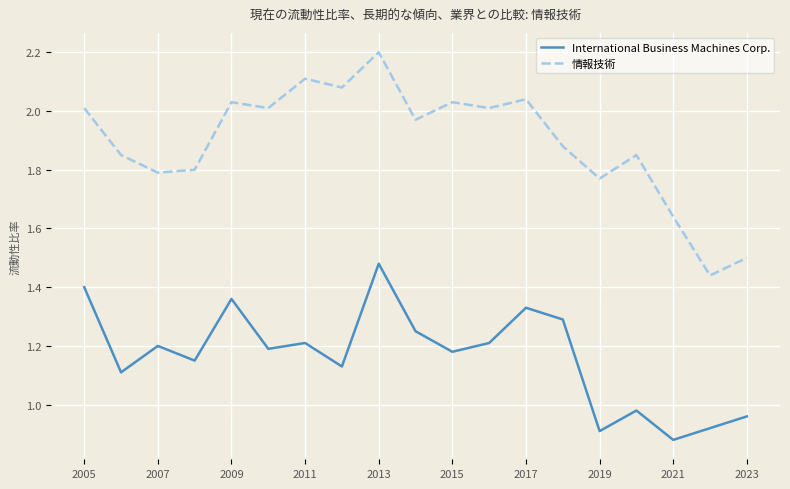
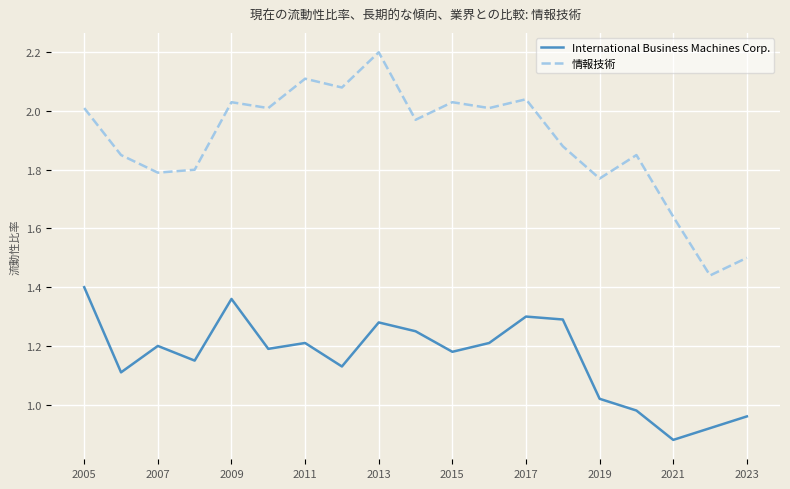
  {
    "International Business Machines Corp.": {
      "2005": 1.40,
      "2007": 1.20,
      "2009": 1.36,
      "2011": 1.21,
-     "2013": 1.48,
+     "2013": 1.28,
      "2015": 1.18,
-     "2017": 1.33,
-     "2019": 0.91,
+     "2017": 1.30,
+     "2019": 1.02,
      "2021": 0.88,
      "2023": 0.96
    },
    "情報技術": {
      "2005": 2.01,
      "2007": 1.79,
      "2009": 2.03,
      "2011": 2.11,
      "2013": 2.20,
      "2015": 2.03,
      "2017": 2.04,
      "2019": 1.77,
      "2021": 1.64,
      "2023": 1.50
    }
  }
